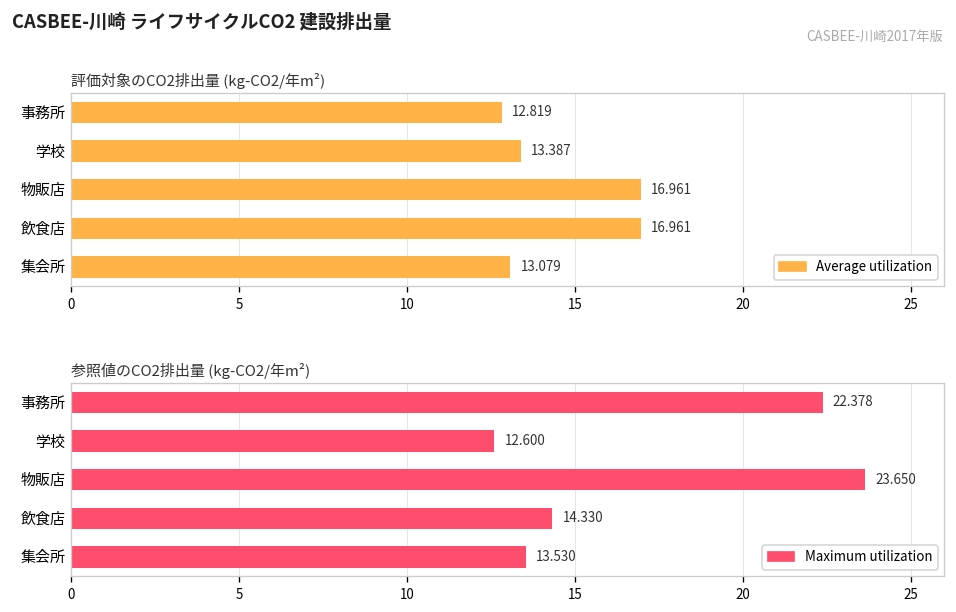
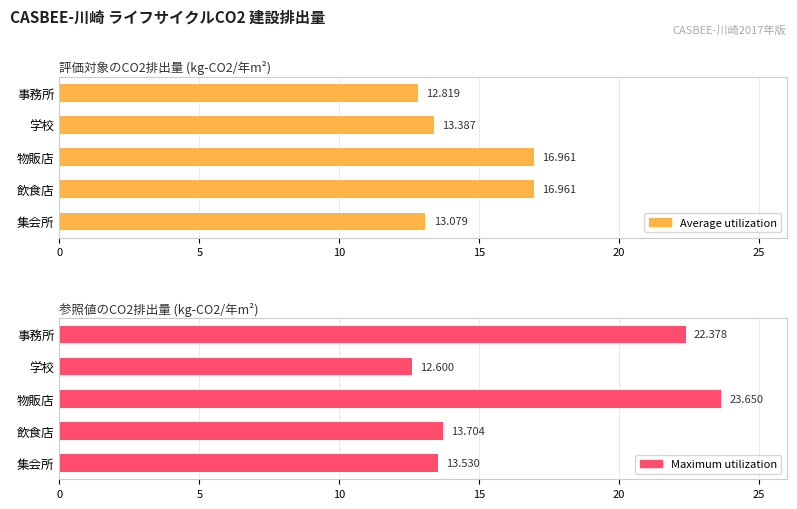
  {
    "評価対象のCO2排出量 (kg-CO2/年m²)": {
      "事務所": 12.819,
      "学校": 13.387,
      "物販店": 16.961,
      "飲食店": 16.961,
      "集会所": 13.079
    },
    "参照値のCO2排出量 (kg-CO2/年m²)": {
      "事務所": 22.378,
      "学校": 12.600,
      "物販店": 23.650,
-     "飲食店": 14.330,
+     "飲食店": 13.704,
      "集会所": 13.530
    }
  }
